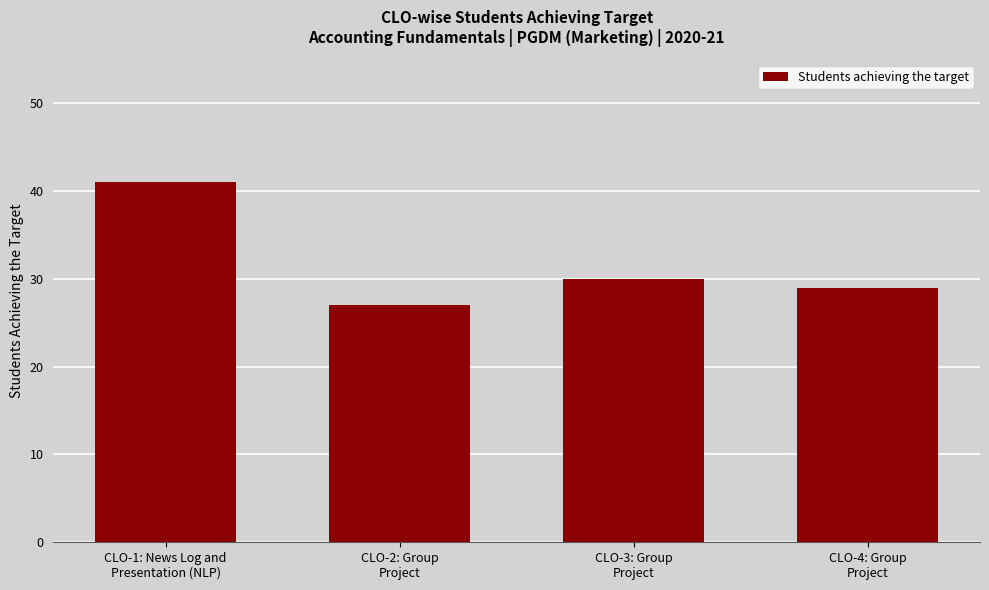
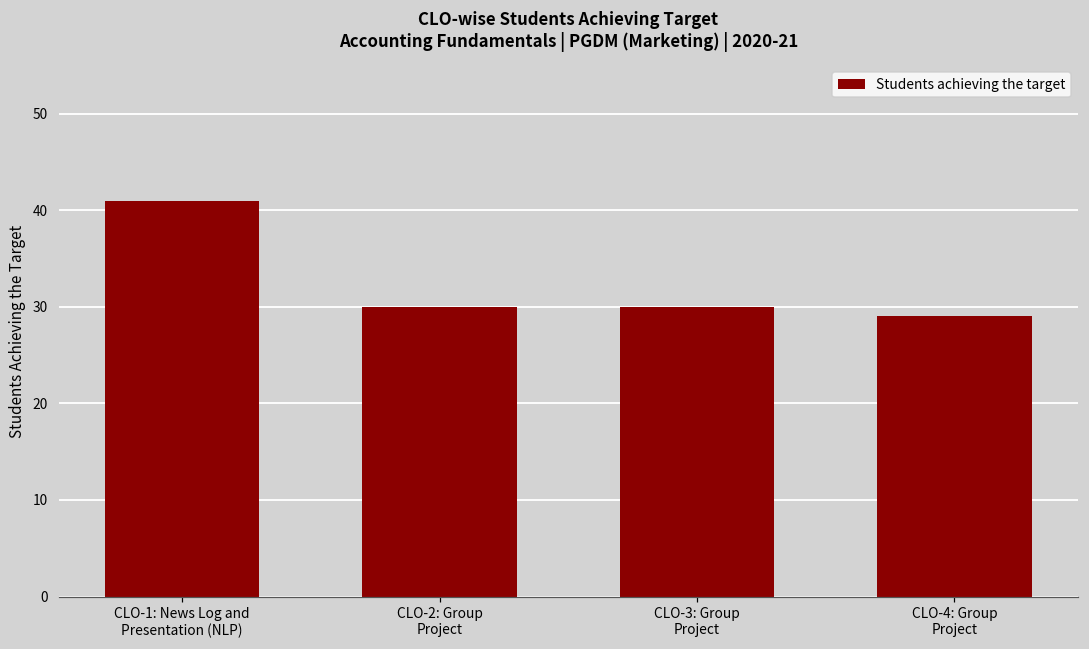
  {
    "CLO-1: News Log and Presentation (NLP)": 41,
-   "CLO-2: Group Project": 27,
+   "CLO-2: Group Project": 30,
    "CLO-3: Group Project": 30,
    "CLO-4: Group Project": 29
  }
